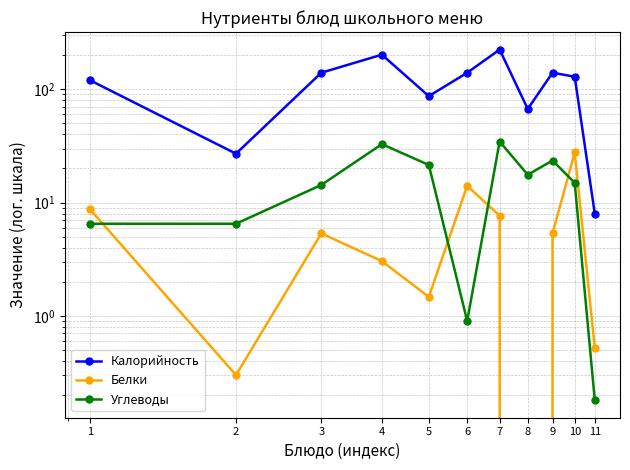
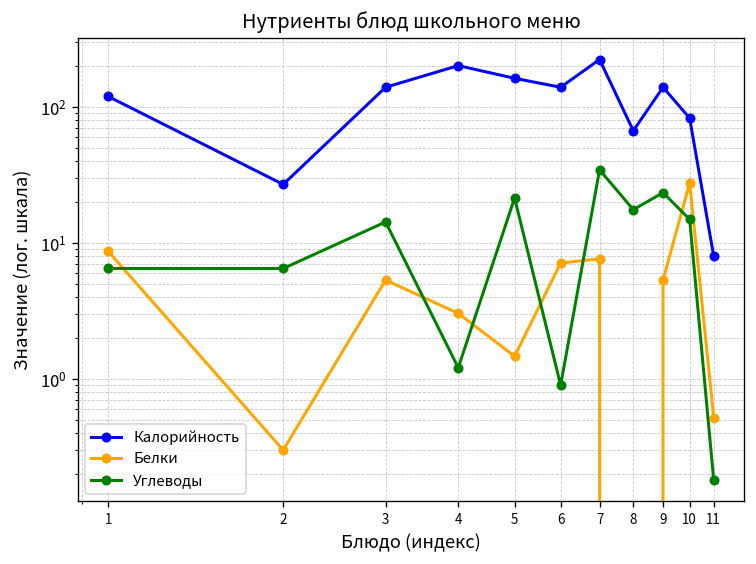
  {
    "Калорийность": {
      "1": 120,
      "2": 27,
      "3": 140,
      "4": 200,
-     "5": 90,
+     "5": 160,
      "6": 140,
      "7": 220,
      "8": 70,
      "9": 140,
-     "10": 130,
+     "10": 80,
      "11": 8
    },
    "Белки": {
      "1": 9,
      "2": 0.30,
      "3": 5,
      "4": 3,
      "5": 1.5,
-     "6": 14,
+     "6": 7,
      "7": 8,
      "9": 5,
      "10": 28,
      "11": 0.5
    },
    "Углеводы": {
      "1": 7,
      "2": 7,
      "3": 14,
-     "4": 33,
+     "4": 1.2,
      "5": 21,
      "6": 0.9,
      "7": 35,
      "8": 18,
      "9": 24,
      "10": 15,
      "11": 0.18
    }
  }
